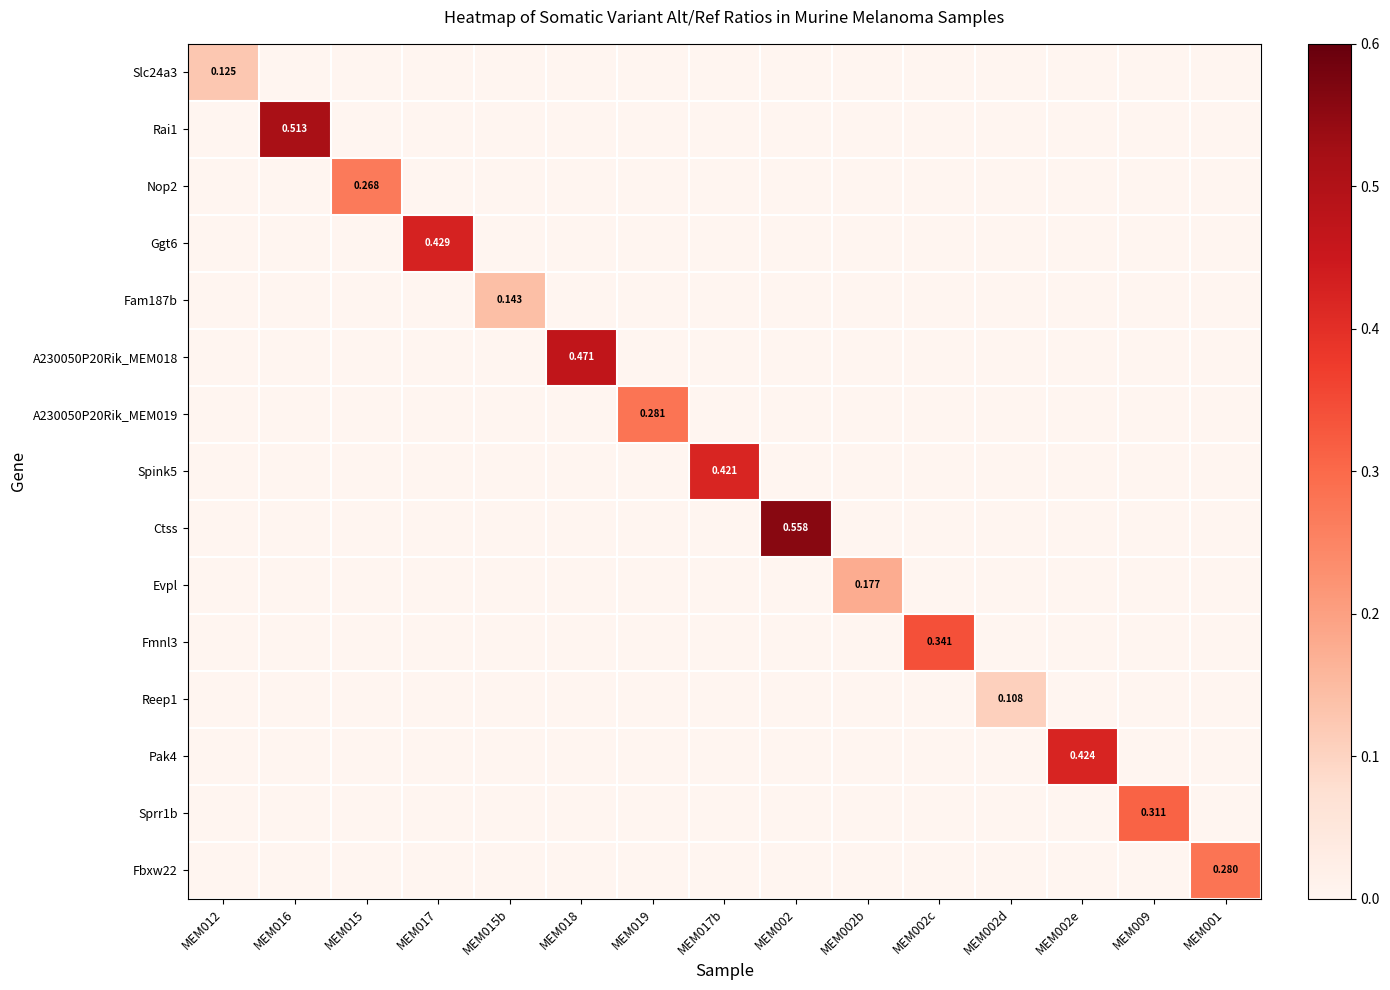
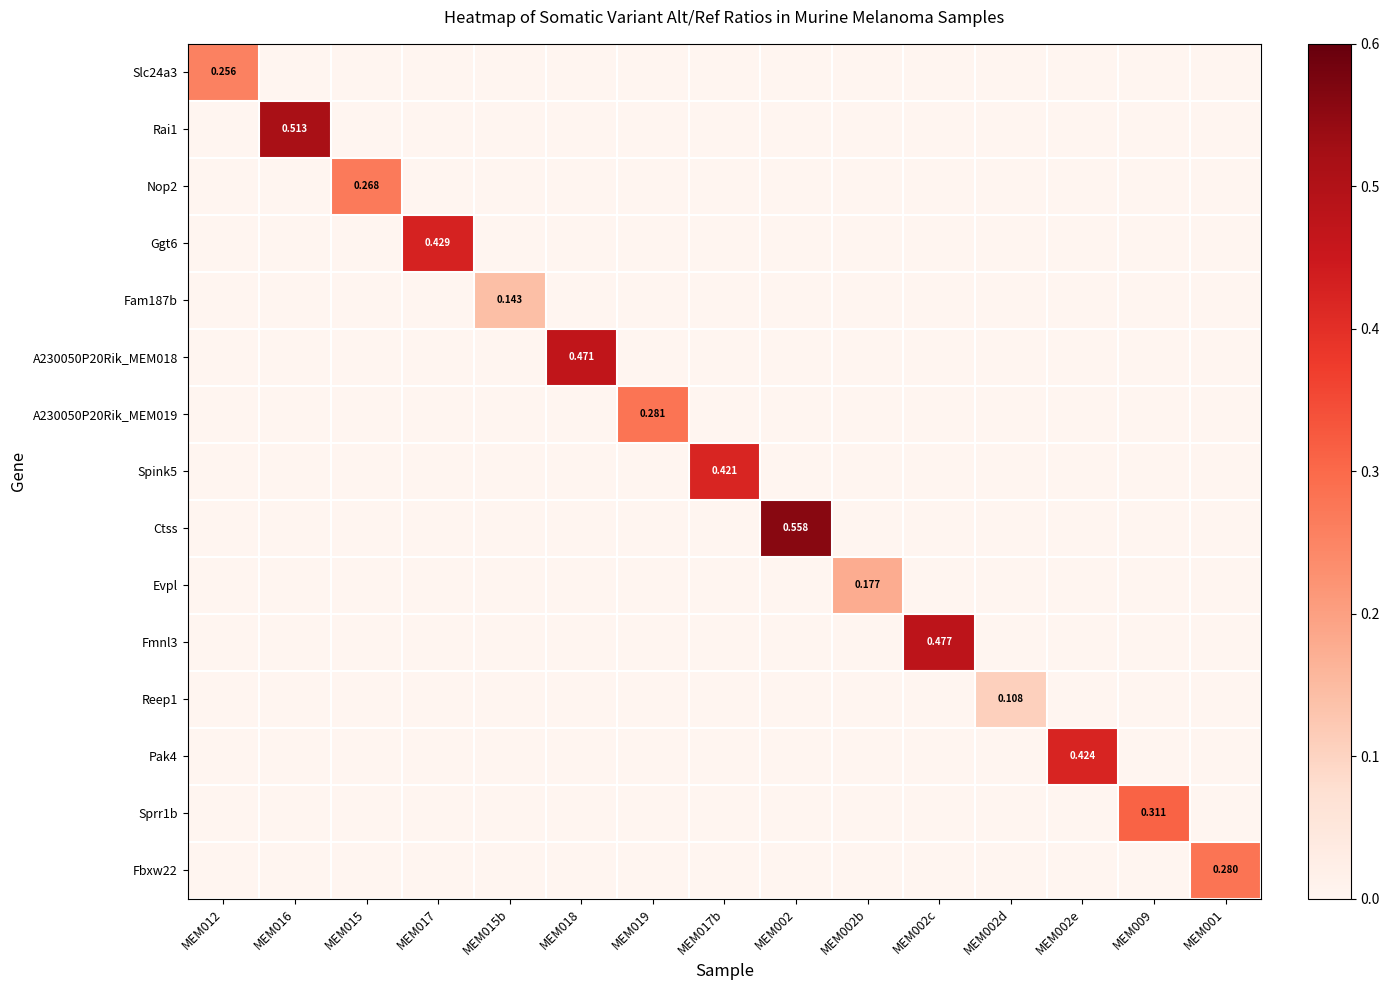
  {
    "Slc24a3": {
-     "MEM012": 0.125
+     "MEM012": 0.256
    },
    "Rai1": {
      "MEM016": 0.513
    },
    "Nop2": {
      "MEM015": 0.268
    },
    "Ggt6": {
      "MEM017": 0.429
    },
    "Fam187b": {
      "MEM015b": 0.143
    },
    "A230050P20Rik_MEM018": {
      "MEM018": 0.471
    },
    "A230050P20Rik_MEM019": {
      "MEM019": 0.281
    },
    "Spink5": {
      "MEM017b": 0.421
    },
    "Ctss": {
      "MEM002": 0.558
    },
    "Evpl": {
      "MEM002b": 0.177
    },
    "Fmnl3": {
-     "MEM002c": 0.341
+     "MEM002c": 0.477
    },
    "Reep1": {
      "MEM002d": 0.108
    },
    "Pak4": {
      "MEM002e": 0.424
    },
    "Sprr1b": {
      "MEM009": 0.311
    },
    "Fbxw22": {
      "MEM001": 0.280
    }
  }
